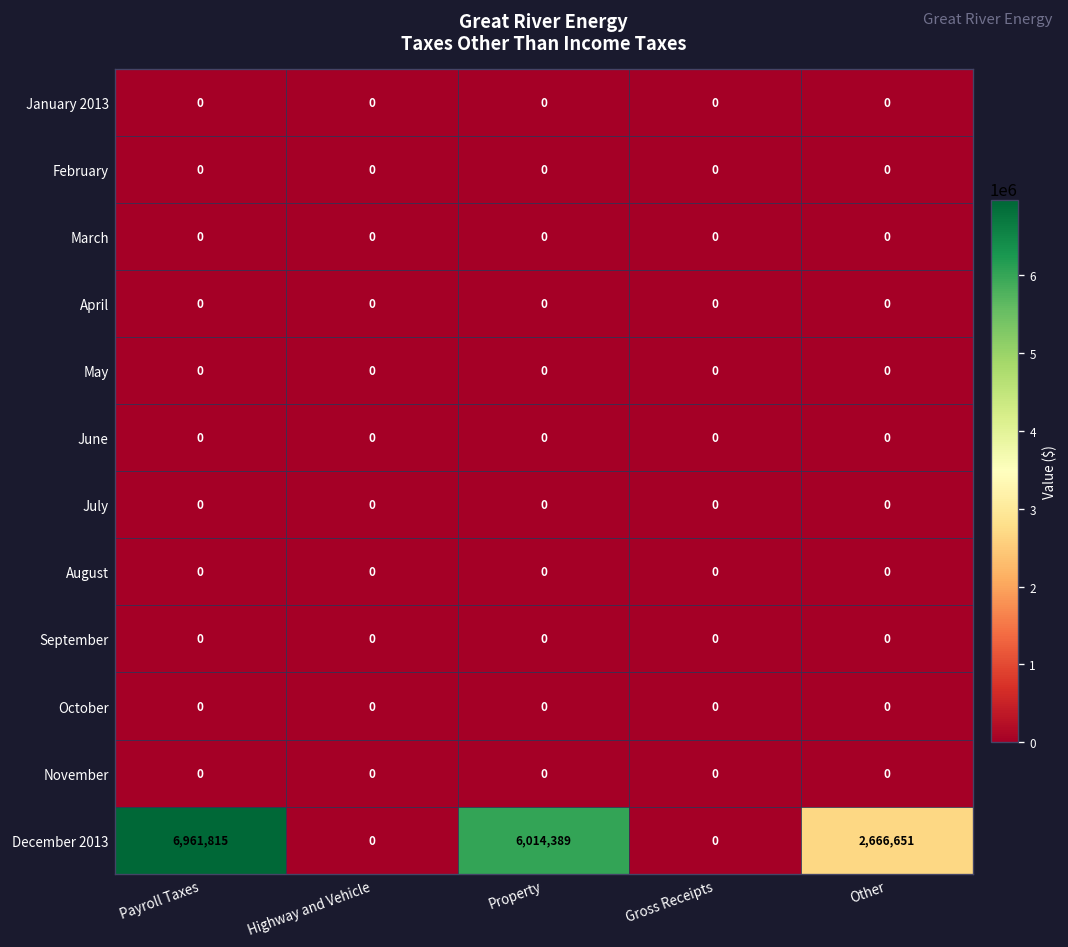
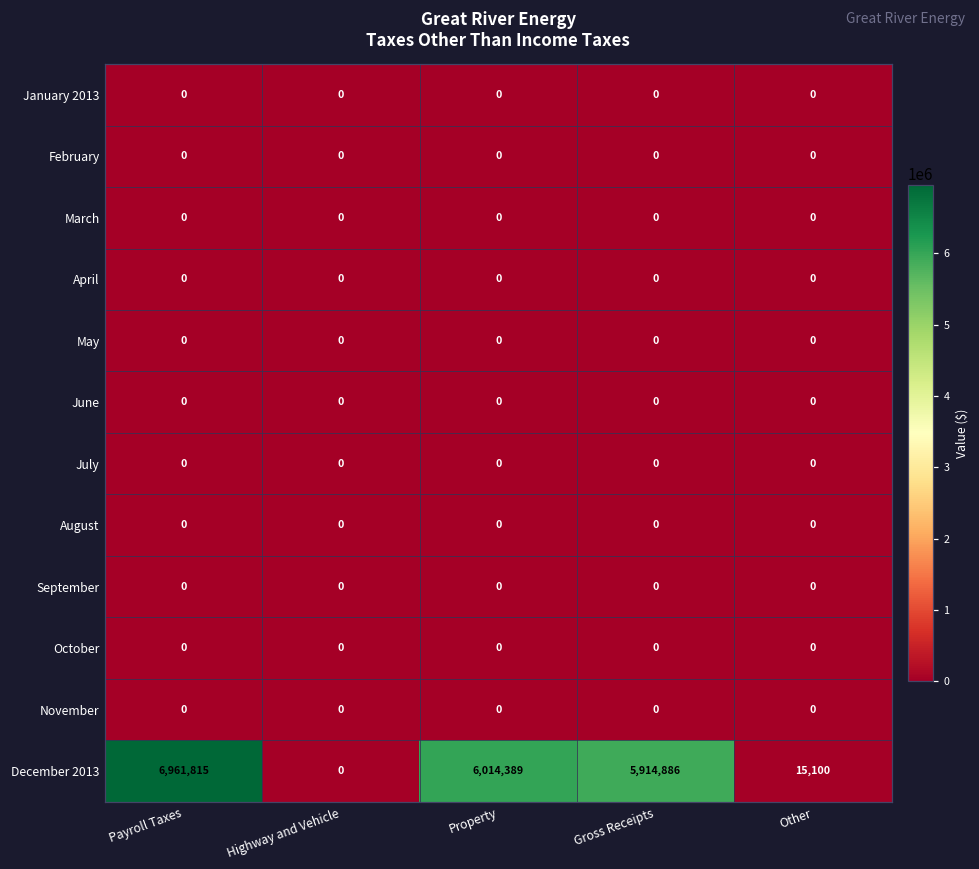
  {
    "January 2013": {
      "Payroll Taxes": "0",
      "Highway and Vehicle": "0",
      "Property": "0",
      "Gross Receipts": "0",
      "Other": "0"
    },
    "February": {
      "Payroll Taxes": "0",
      "Highway and Vehicle": "0",
      "Property": "0",
      "Gross Receipts": "0",
      "Other": "0"
    },
    "March": {
      "Payroll Taxes": "0",
      "Highway and Vehicle": "0",
      "Property": "0",
      "Gross Receipts": "0",
      "Other": "0"
    },
    "April": {
      "Payroll Taxes": "0",
      "Highway and Vehicle": "0",
      "Property": "0",
      "Gross Receipts": "0",
      "Other": "0"
    },
    "May": {
      "Payroll Taxes": "0",
      "Highway and Vehicle": "0",
      "Property": "0",
      "Gross Receipts": "0",
      "Other": "0"
    },
    "June": {
      "Payroll Taxes": "0",
      "Highway and Vehicle": "0",
      "Property": "0",
      "Gross Receipts": "0",
      "Other": "0"
    },
    "July": {
      "Payroll Taxes": "0",
      "Highway and Vehicle": "0",
      "Property": "0",
      "Gross Receipts": "0",
      "Other": "0"
    },
    "August": {
      "Payroll Taxes": "0",
      "Highway and Vehicle": "0",
      "Property": "0",
      "Gross Receipts": "0",
      "Other": "0"
    },
    "September": {
      "Payroll Taxes": "0",
      "Highway and Vehicle": "0",
      "Property": "0",
      "Gross Receipts": "0",
      "Other": "0"
    },
    "October": {
      "Payroll Taxes": "0",
      "Highway and Vehicle": "0",
      "Property": "0",
      "Gross Receipts": "0",
      "Other": "0"
    },
    "November": {
      "Payroll Taxes": "0",
      "Highway and Vehicle": "0",
      "Property": "0",
      "Gross Receipts": "0",
      "Other": "0"
    },
    "December 2013": {
      "Payroll Taxes": "6,961,815",
      "Highway and Vehicle": "0",
      "Property": "6,014,389",
-     "Gross Receipts": "0",
-     "Other": "2,666,651"
+     "Gross Receipts": "5,914,886",
+     "Other": "15,100"
    }
  }
